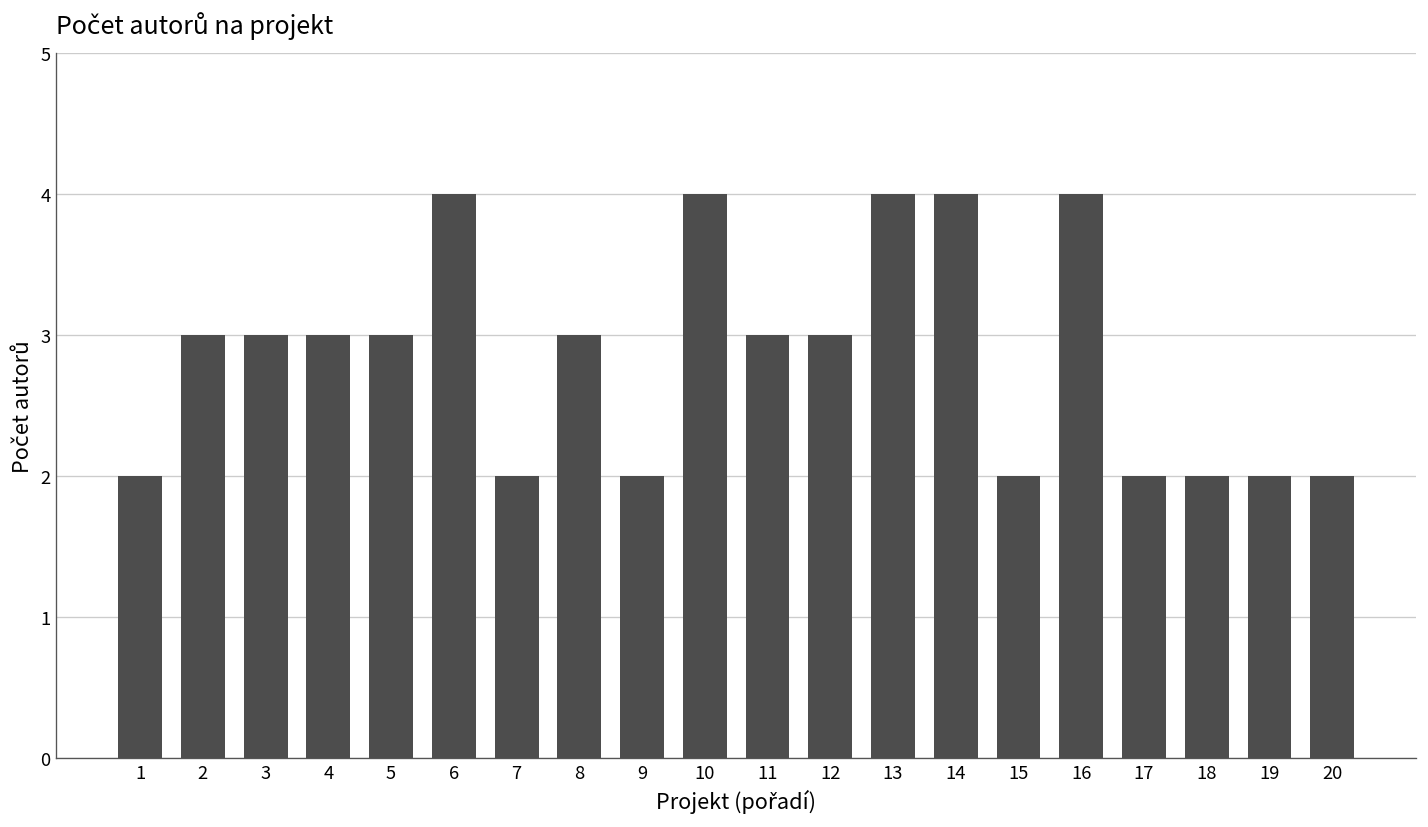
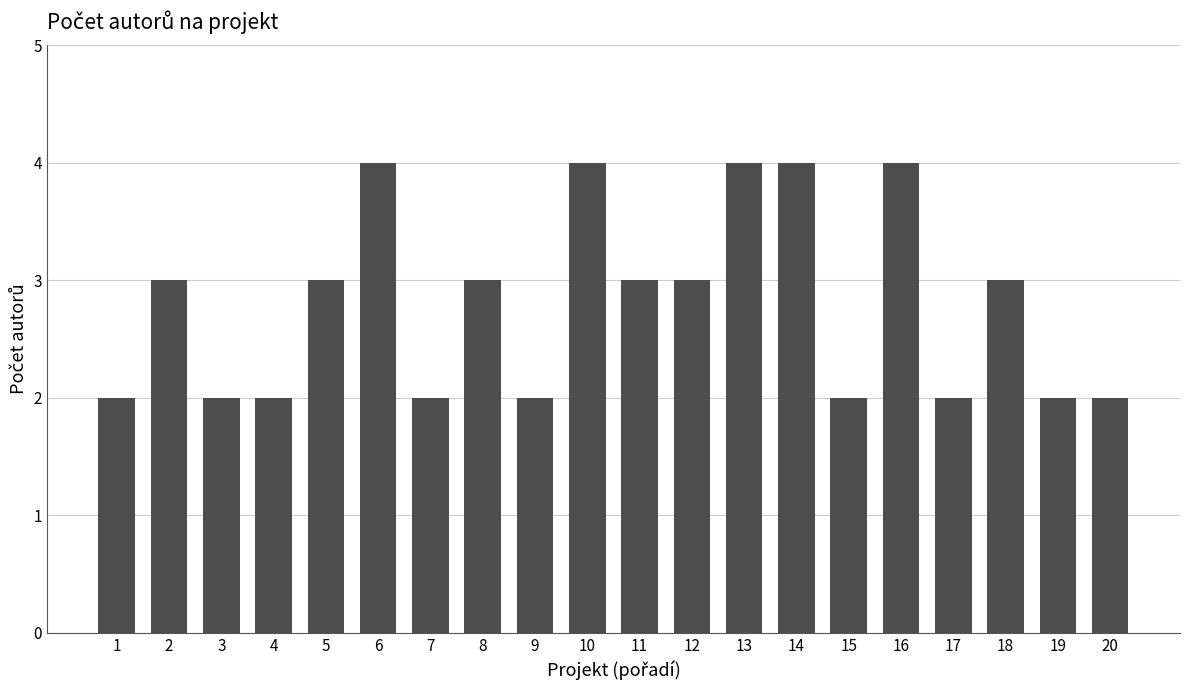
  {
    "1": 2,
    "2": 3,
-   "3": 3,
-   "4": 3,
+   "3": 2,
+   "4": 2,
    "5": 3,
    "6": 4,
    "7": 2,
    "8": 3,
    "9": 2,
    "10": 4,
    "11": 3,
    "12": 3,
    "13": 4,
    "14": 4,
    "15": 2,
    "16": 4,
    "17": 2,
-   "18": 2,
+   "18": 3,
    "19": 2,
    "20": 2
  }
